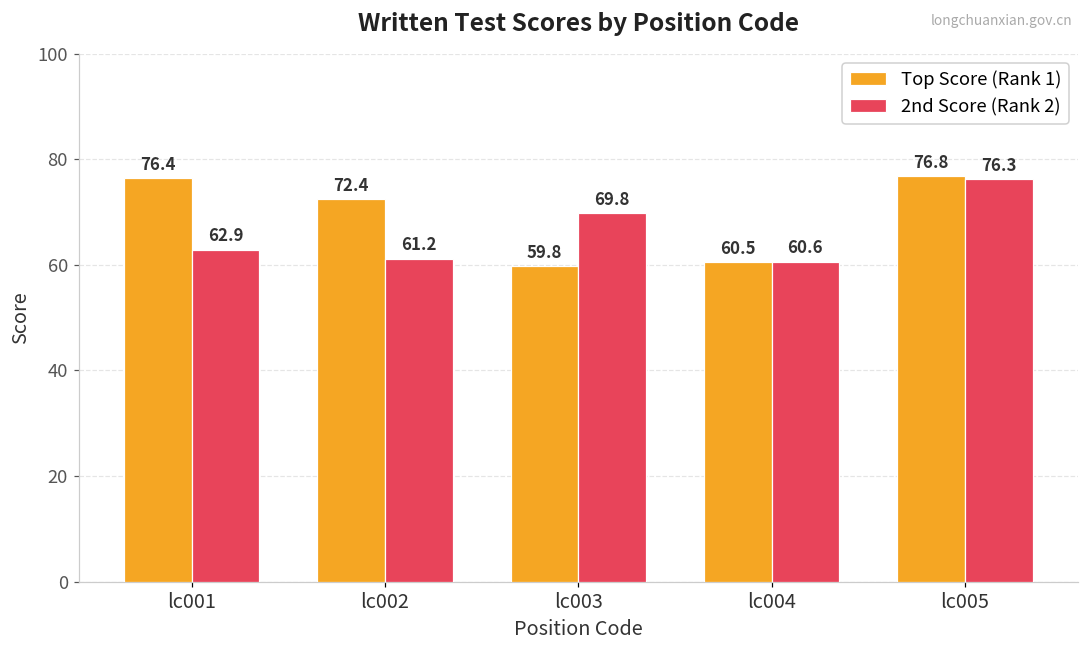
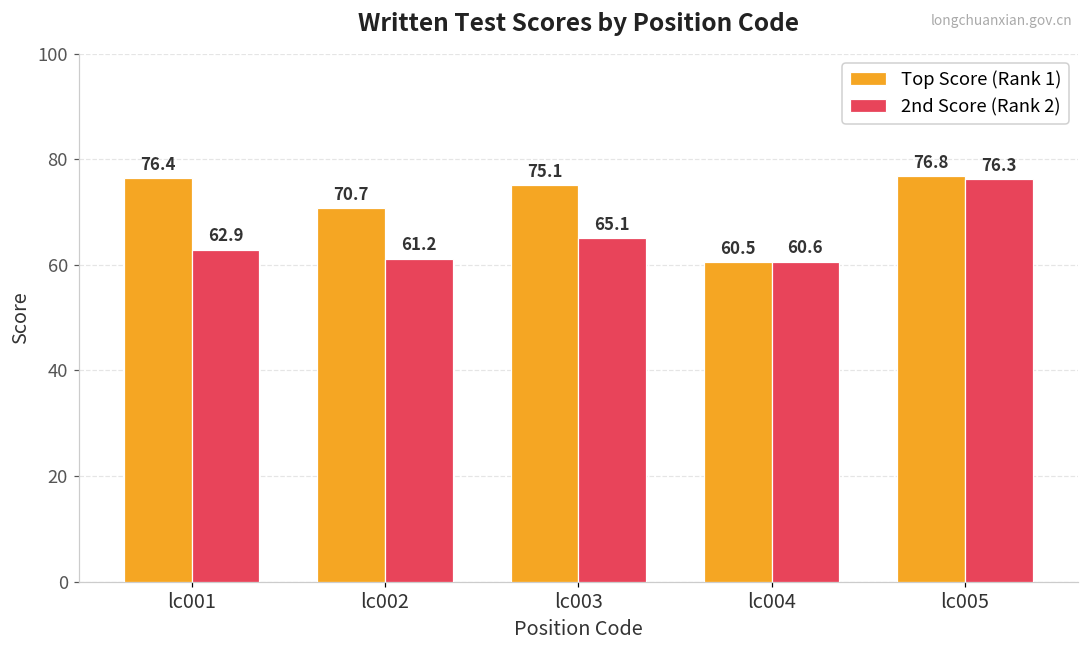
  {
    "Top Score (Rank 1)": {
      "lc001": 76.4,
-     "lc002": 72.4,
-     "lc003": 59.8,
+     "lc002": 70.7,
+     "lc003": 75.1,
      "lc004": 60.5,
      "lc005": 76.8
    },
    "2nd Score (Rank 2)": {
      "lc001": 62.9,
      "lc002": 61.2,
-     "lc003": 69.8,
+     "lc003": 65.1,
      "lc004": 60.6,
      "lc005": 76.3
    }
  }
